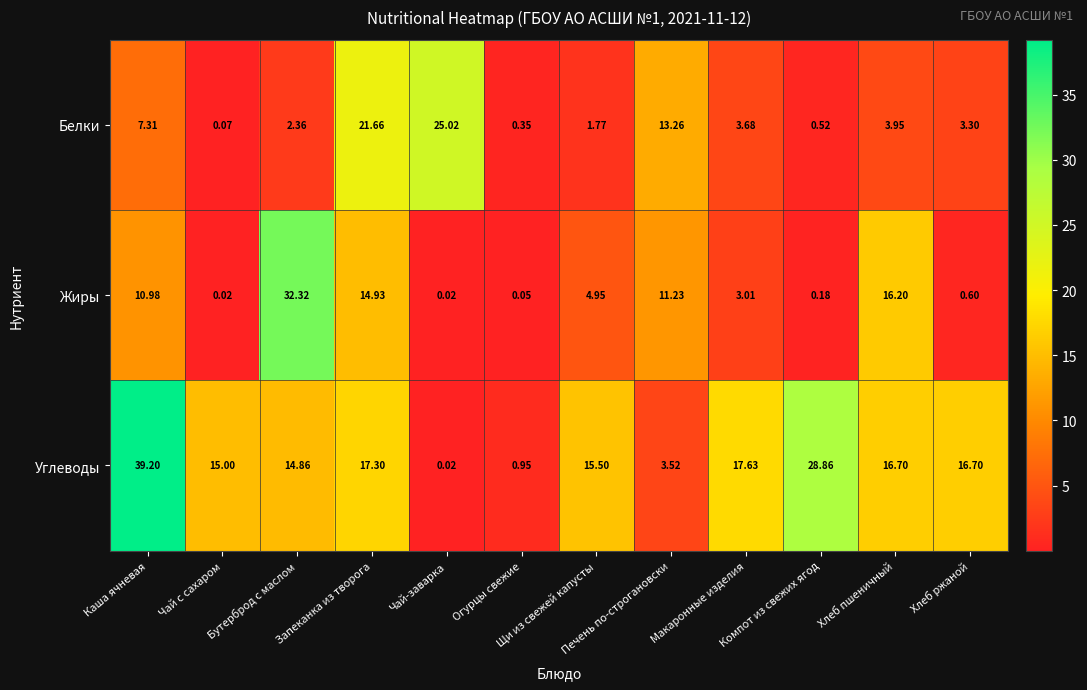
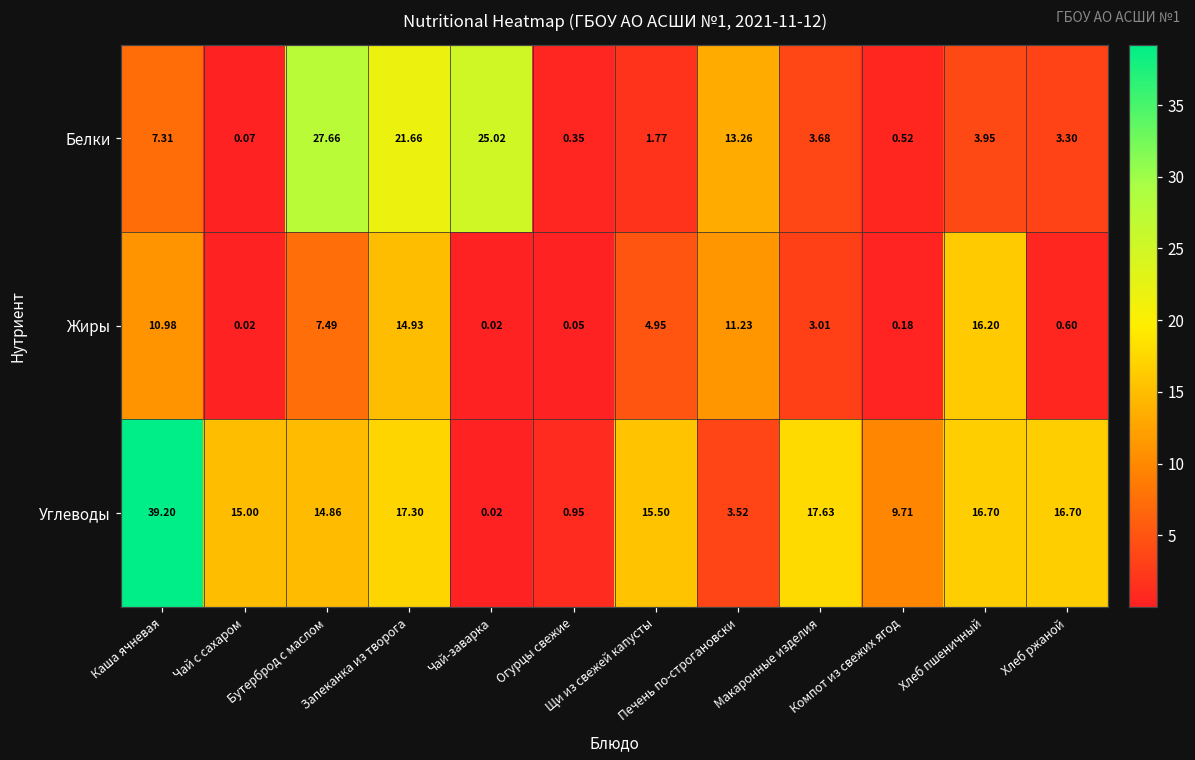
  {
    "Белки": {
      "Каша ячневая": 7.31,
      "Чай с сахаром": 0.07,
-     "Бутерброд с маслом": 2.36,
+     "Бутерброд с маслом": 27.66,
      "Запеканка из творога": 21.66,
      "Чай-заварка": 25.02,
      "Огурцы свежие": 0.35,
      "Щи из свежей капусты": 1.77,
      "Печень по-строгановски": 13.26,
      "Макаронные изделия": 3.68,
      "Компот из свежих ягод": 0.52,
      "Хлеб пшеничный": 3.95,
      "Хлеб ржаной": 3.30
    },
    "Жиры": {
      "Каша ячневая": 10.98,
      "Чай с сахаром": 0.02,
-     "Бутерброд с маслом": 32.32,
+     "Бутерброд с маслом": 7.49,
      "Запеканка из творога": 14.93,
      "Чай-заварка": 0.02,
      "Огурцы свежие": 0.05,
      "Щи из свежей капусты": 4.95,
      "Печень по-строгановски": 11.23,
      "Макаронные изделия": 3.01,
      "Компот из свежих ягод": 0.18,
      "Хлеб пшеничный": 16.20,
      "Хлеб ржаной": 0.60
    },
    "Углеводы": {
      "Каша ячневая": 39.20,
      "Чай с сахаром": 15.00,
      "Бутерброд с маслом": 14.86,
      "Запеканка из творога": 17.30,
      "Чай-заварка": 0.02,
      "Огурцы свежие": 0.95,
      "Щи из свежей капусты": 15.50,
      "Печень по-строгановски": 3.52,
      "Макаронные изделия": 17.63,
-     "Компот из свежих ягод": 28.86,
+     "Компот из свежих ягод": 9.71,
      "Хлеб пшеничный": 16.70,
      "Хлеб ржаной": 16.70
    }
  }
